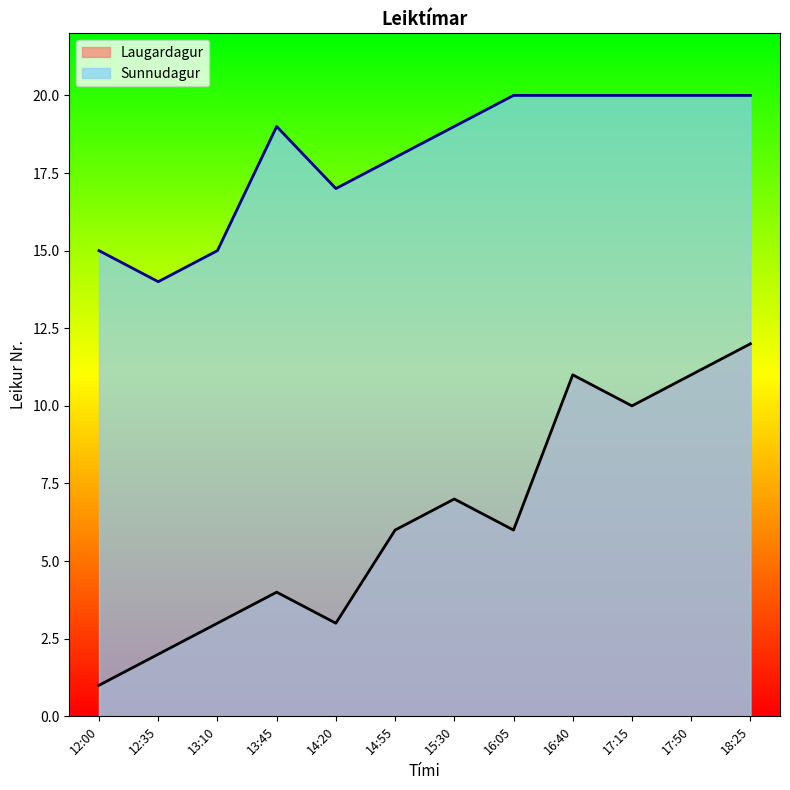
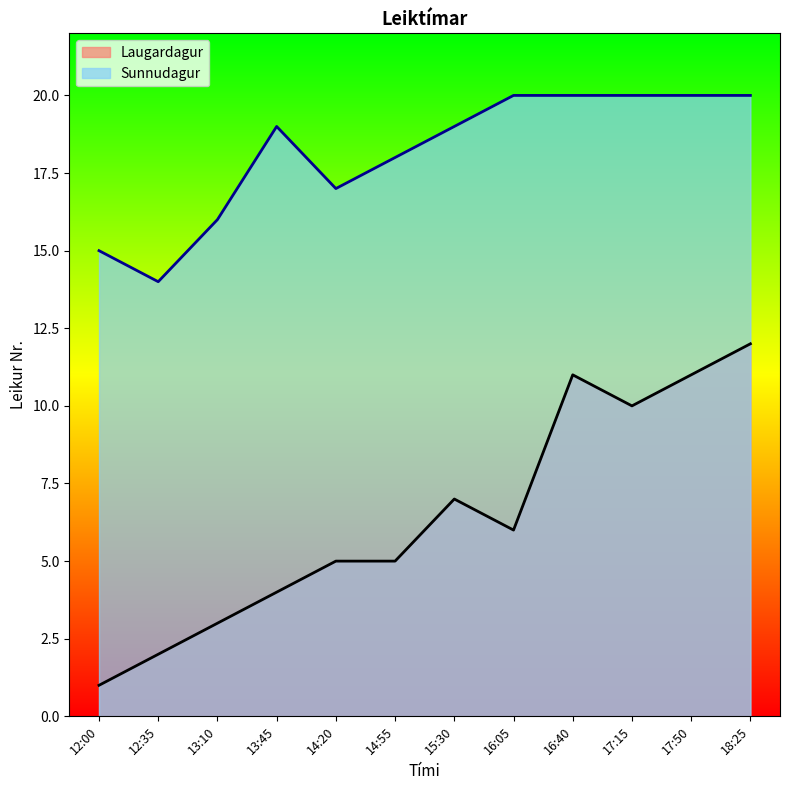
  {
    "Laugardagur": {
      "12:00": 1,
      "12:35": 2,
      "13:10": 3,
      "13:45": 4,
-     "14:20": 3,
-     "14:55": 6,
+     "14:20": 5,
+     "14:55": 5,
      "15:30": 7,
      "16:05": 6,
      "16:40": 11,
      "17:15": 10,
      "17:50": 11,
      "18:25": 12
    },
    "Sunnudagur": {
      "12:00": 15,
      "12:35": 14,
-     "13:10": 15,
+     "13:10": 16,
      "13:45": 19,
      "14:20": 17,
      "14:55": 18,
      "15:30": 19,
      "16:05": 20,
      "16:40": 20,
      "17:15": 20,
      "17:50": 20,
      "18:25": 20
    }
  }
